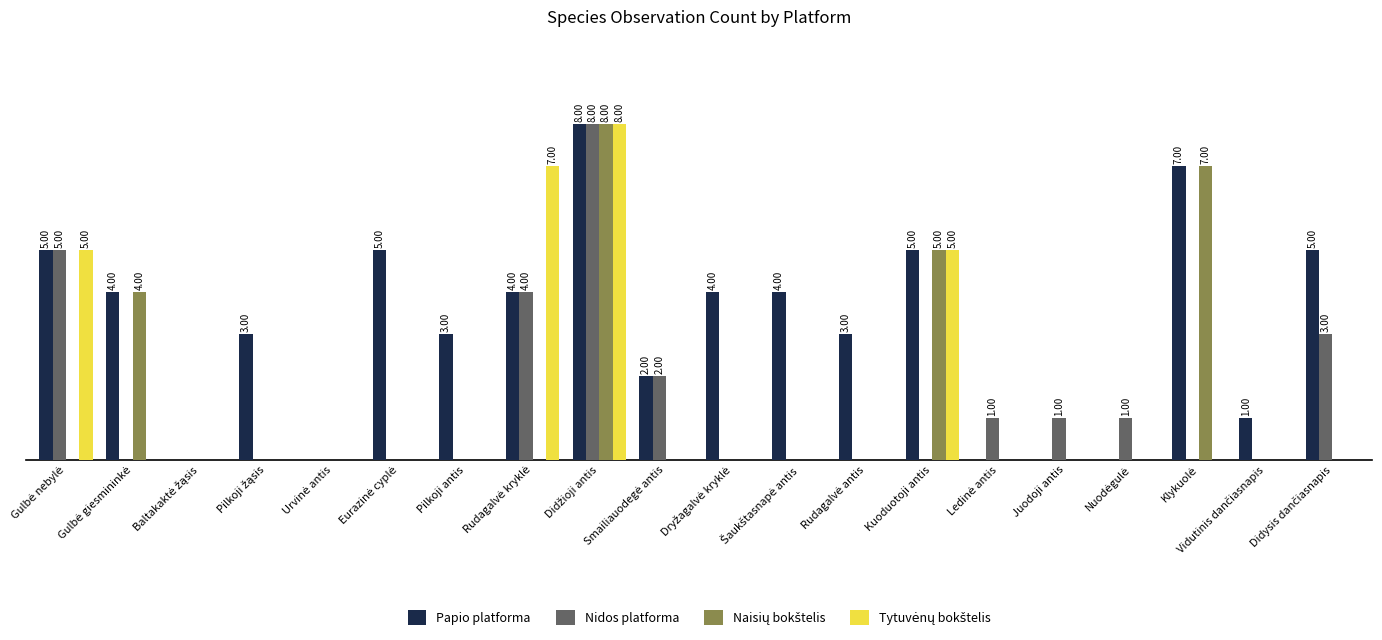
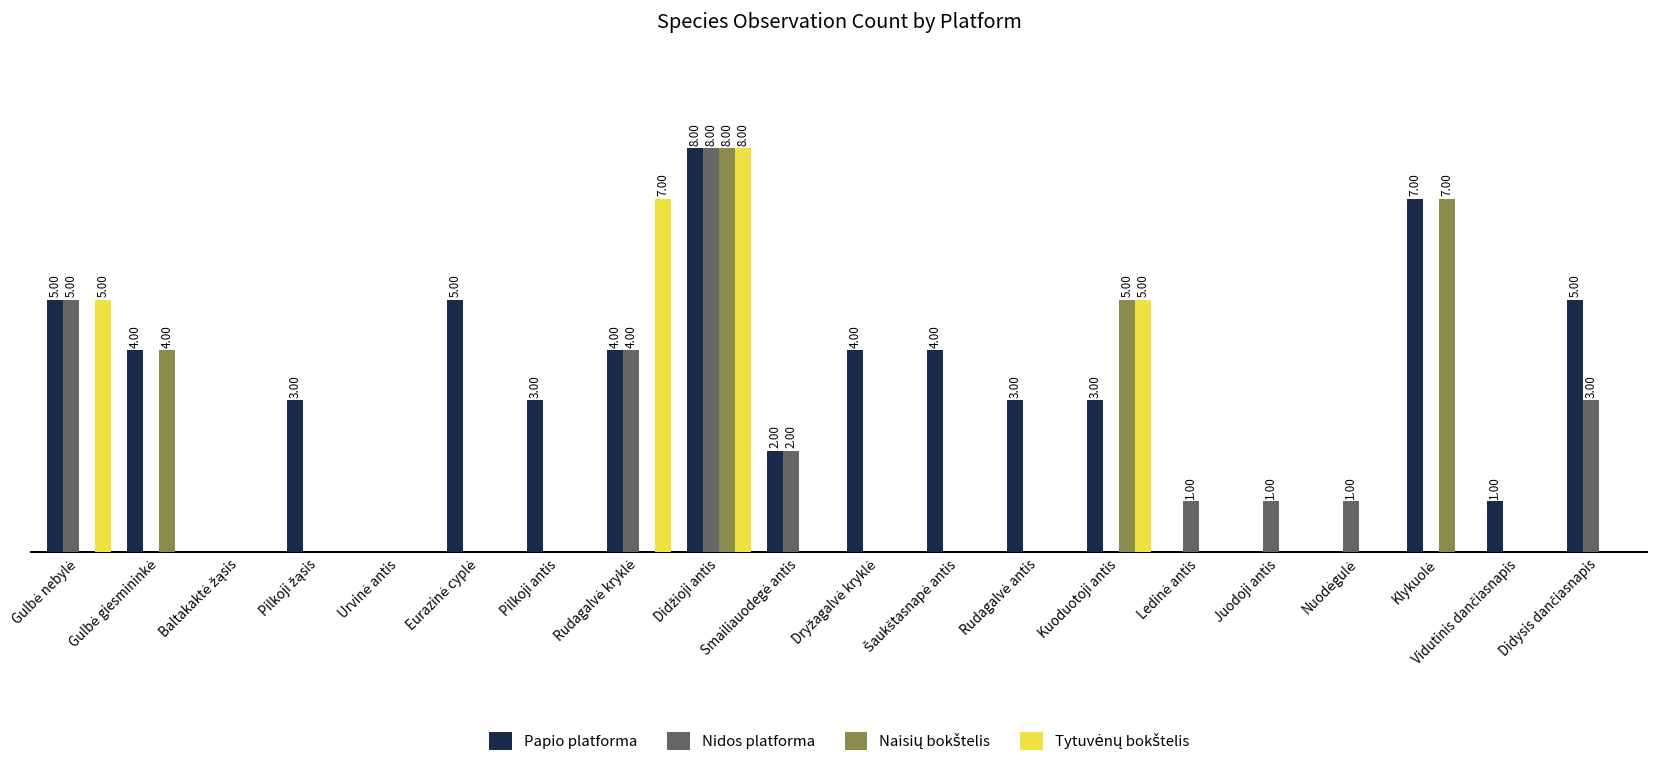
  {
    "Papio platforma": {
      "Gulbė nebylė": 5.00,
      "Gulbė giesmininkė": 4.00,
      "Pilkoji žąsis": 3.00,
      "Eurazinė cyplė": 5.00,
      "Pilkoji antis": 3.00,
      "Rudagalvė kryklė": 4.00,
      "Didžioji antis": 8.00,
      "Smailiauodegė antis": 2.00,
      "Dryžagalvė kryklė": 4.00,
      "Šaukštasnapė antis": 4.00,
      "Rudagalvė antis": 3.00,
-     "Kuoduotoji antis": 5.00,
+     "Kuoduotoji antis": 3.00,
      "Klykuolė": 7.00,
      "Vidutinis dančiasnapis": 1.00,
      "Didysis dančiasnapis": 5.00
    },
    "Tytuvėnų bokštelis": {
      "Gulbė nebylė": 5.00,
      "Rudagalvė kryklė": 7.00,
      "Didžioji antis": 8.00,
      "Kuoduotoji antis": 5.00
    }
  }
